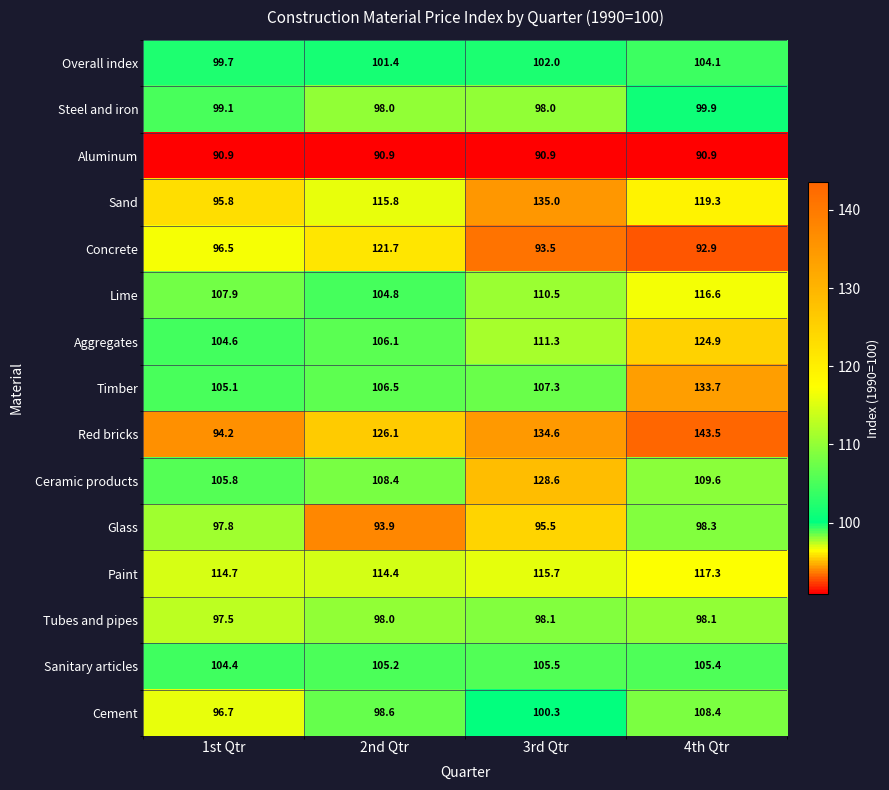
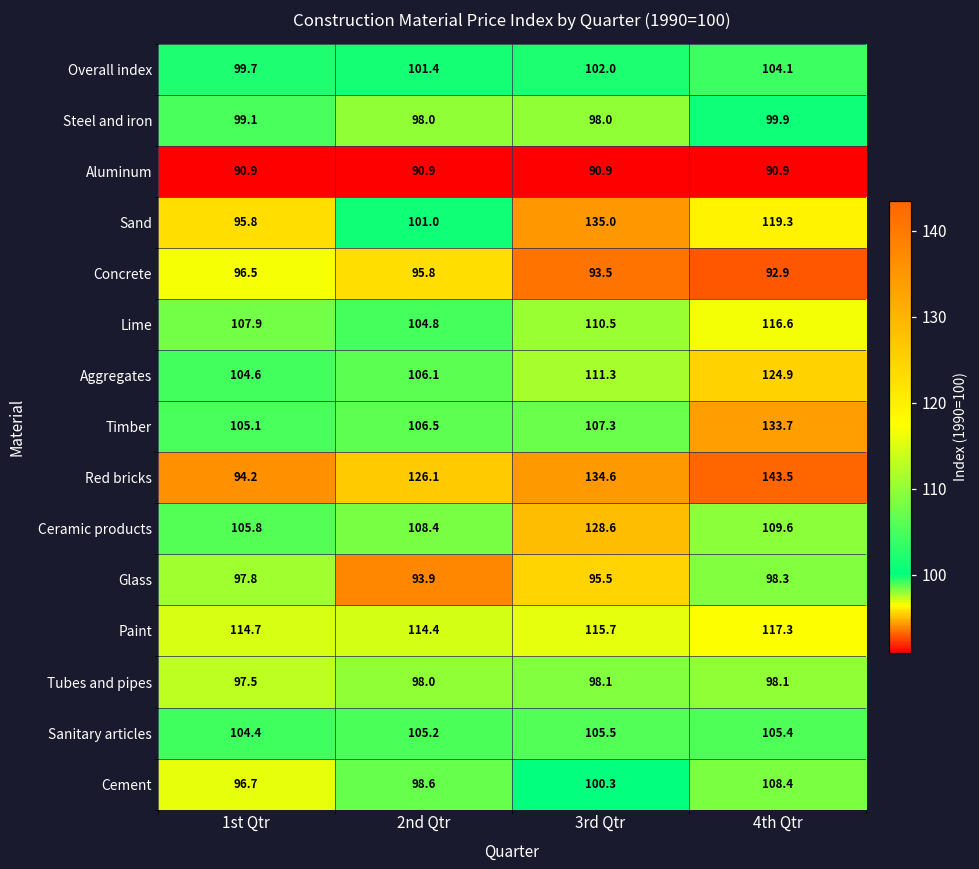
  {
    "Overall index": {
      "1st Qtr": 99.7,
      "2nd Qtr": 101.4,
      "3rd Qtr": 102.0,
      "4th Qtr": 104.1
    },
    "Steel and iron": {
      "1st Qtr": 99.1,
      "2nd Qtr": 98.0,
      "3rd Qtr": 98.0,
      "4th Qtr": 99.9
    },
    "Aluminum": {
      "1st Qtr": 90.9,
      "2nd Qtr": 90.9,
      "3rd Qtr": 90.9,
      "4th Qtr": 90.9
    },
    "Sand": {
      "1st Qtr": 95.8,
-     "2nd Qtr": 115.8,
+     "2nd Qtr": 101.0,
      "3rd Qtr": 135.0,
      "4th Qtr": 119.3
    },
    "Concrete": {
      "1st Qtr": 96.5,
-     "2nd Qtr": 121.7,
+     "2nd Qtr": 95.8,
      "3rd Qtr": 93.5,
      "4th Qtr": 92.9
    },
    "Lime": {
      "1st Qtr": 107.9,
      "2nd Qtr": 104.8,
      "3rd Qtr": 110.5,
      "4th Qtr": 116.6
    },
    "Aggregates": {
      "1st Qtr": 104.6,
      "2nd Qtr": 106.1,
      "3rd Qtr": 111.3,
      "4th Qtr": 124.9
    },
    "Timber": {
      "1st Qtr": 105.1,
      "2nd Qtr": 106.5,
      "3rd Qtr": 107.3,
      "4th Qtr": 133.7
    },
    "Red bricks": {
      "1st Qtr": 94.2,
      "2nd Qtr": 126.1,
      "3rd Qtr": 134.6,
      "4th Qtr": 143.5
    },
    "Ceramic products": {
      "1st Qtr": 105.8,
      "2nd Qtr": 108.4,
      "3rd Qtr": 128.6,
      "4th Qtr": 109.6
    },
    "Glass": {
      "1st Qtr": 97.8,
      "2nd Qtr": 93.9,
      "3rd Qtr": 95.5,
      "4th Qtr": 98.3
    },
    "Paint": {
      "1st Qtr": 114.7,
      "2nd Qtr": 114.4,
      "3rd Qtr": 115.7,
      "4th Qtr": 117.3
    },
    "Tubes and pipes": {
      "1st Qtr": 97.5,
      "2nd Qtr": 98.0,
      "3rd Qtr": 98.1,
      "4th Qtr": 98.1
    },
    "Sanitary articles": {
      "1st Qtr": 104.4,
      "2nd Qtr": 105.2,
      "3rd Qtr": 105.5,
      "4th Qtr": 105.4
    },
    "Cement": {
      "1st Qtr": 96.7,
      "2nd Qtr": 98.6,
      "3rd Qtr": 100.3,
      "4th Qtr": 108.4
    }
  }
